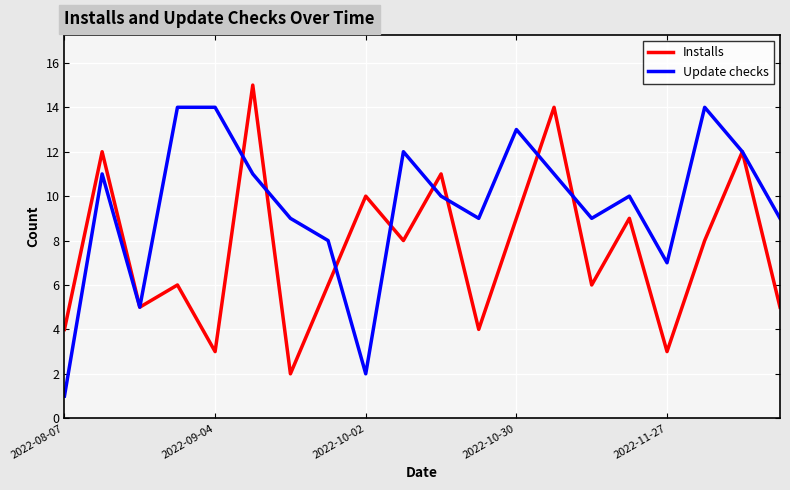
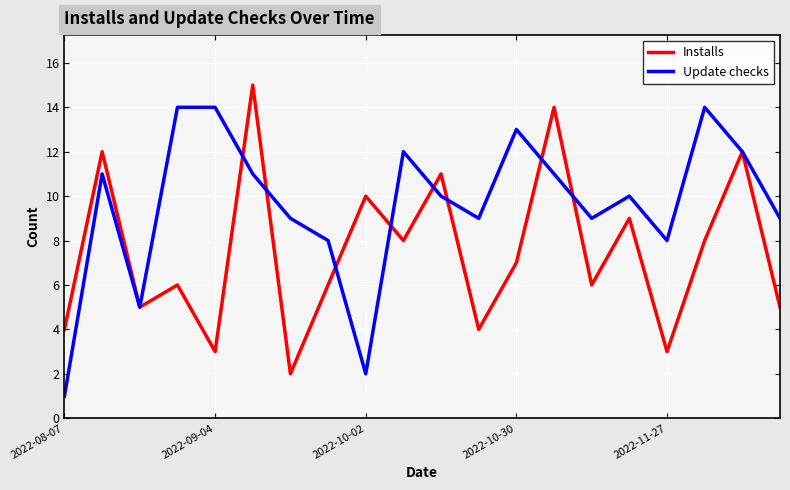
  {
    "Installs": {
      "2022-08-07": 4,
      "2022-09-04": 3,
      "2022-10-02": 10,
-     "2022-10-30": 9,
+     "2022-10-30": 7,
      "2022-11-27": 3
    },
    "Update checks": {
      "2022-08-07": 1,
      "2022-09-04": 14,
      "2022-10-02": 2,
      "2022-10-30": 13,
-     "2022-11-27": 7
+     "2022-11-27": 8
    }
  }
